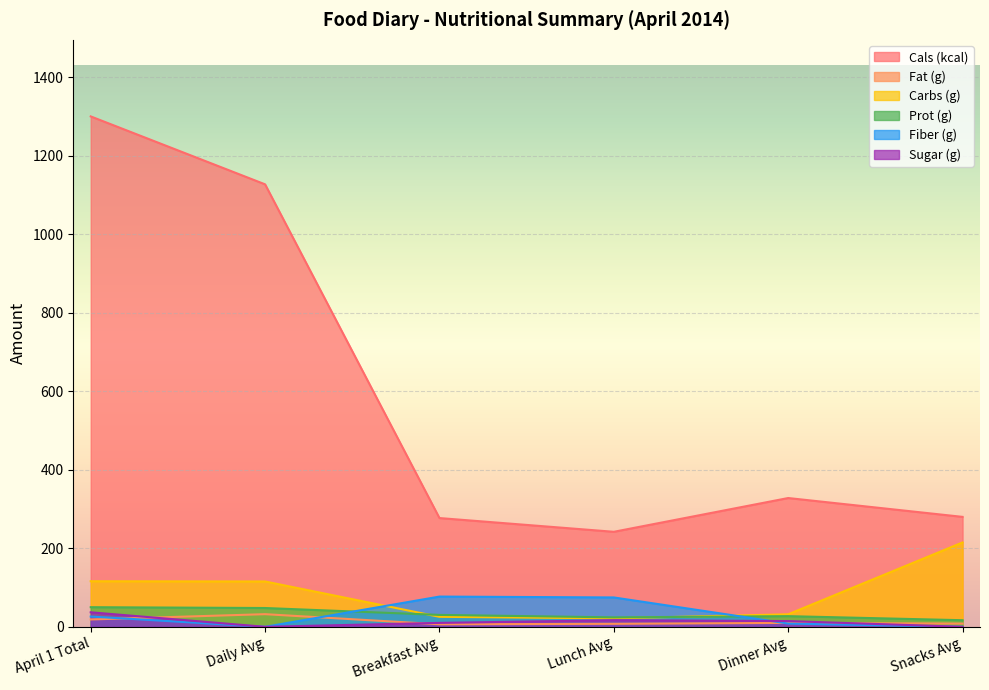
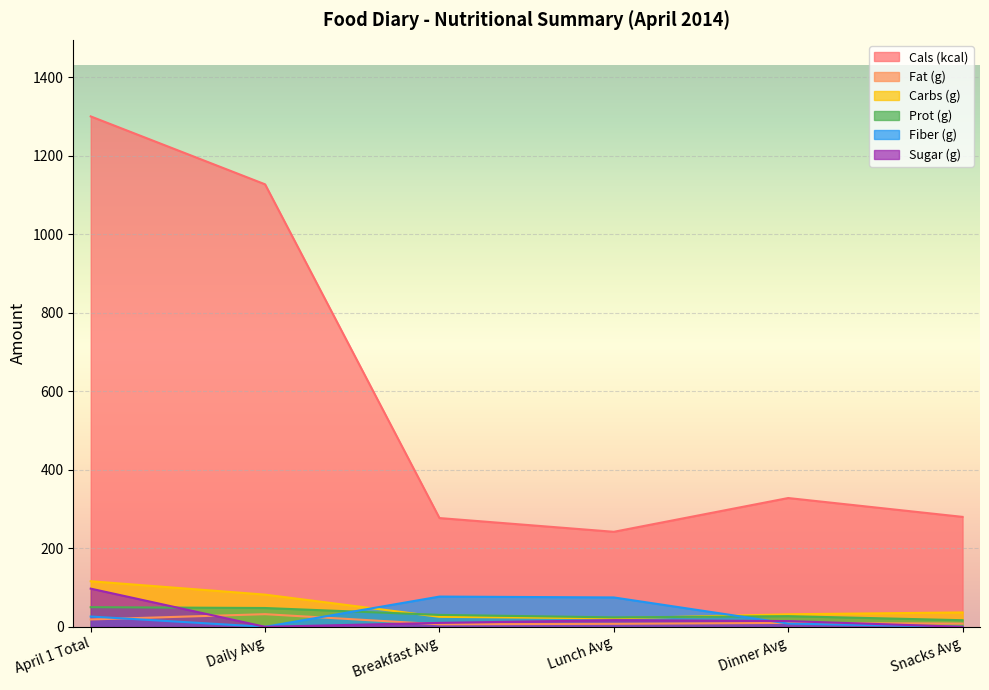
  {
    "Carbs (g)": {
      "April 1 Total": 120,
-     "Daily Avg": 120,
-     "Snacks Avg": 210
+     "Daily Avg": 80,
+     "Snacks Avg": 40
    },
    "Prot (g)": {
      "April 1 Total": 50,
      "Daily Avg": 50,
      "Snacks Avg": 20
    },
    "Fiber (g)": {
      "April 1 Total": 30,
      "Breakfast Avg": 80,
      "Lunch Avg": 70
    },
    "Sugar (g)": {
-     "April 1 Total": 40
+     "April 1 Total": 100
    }
  }
